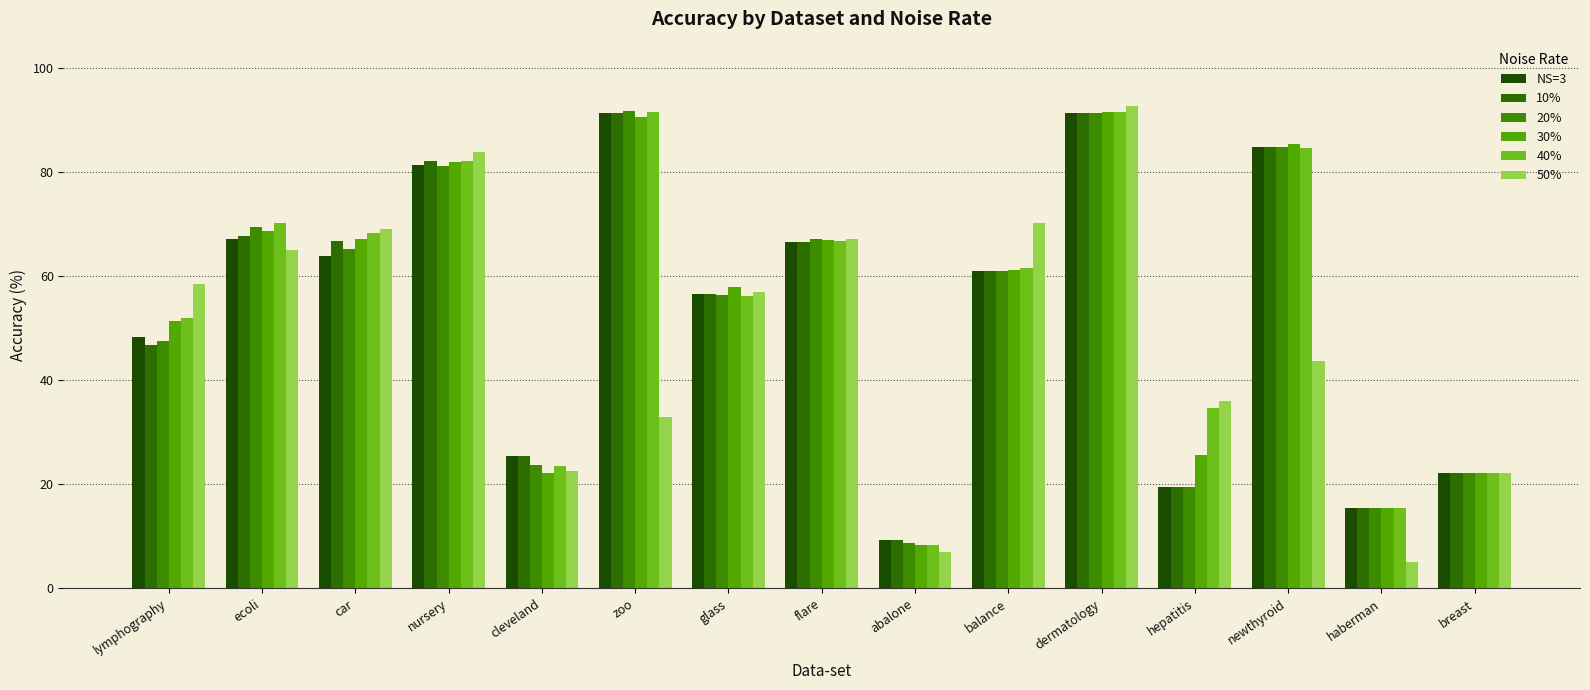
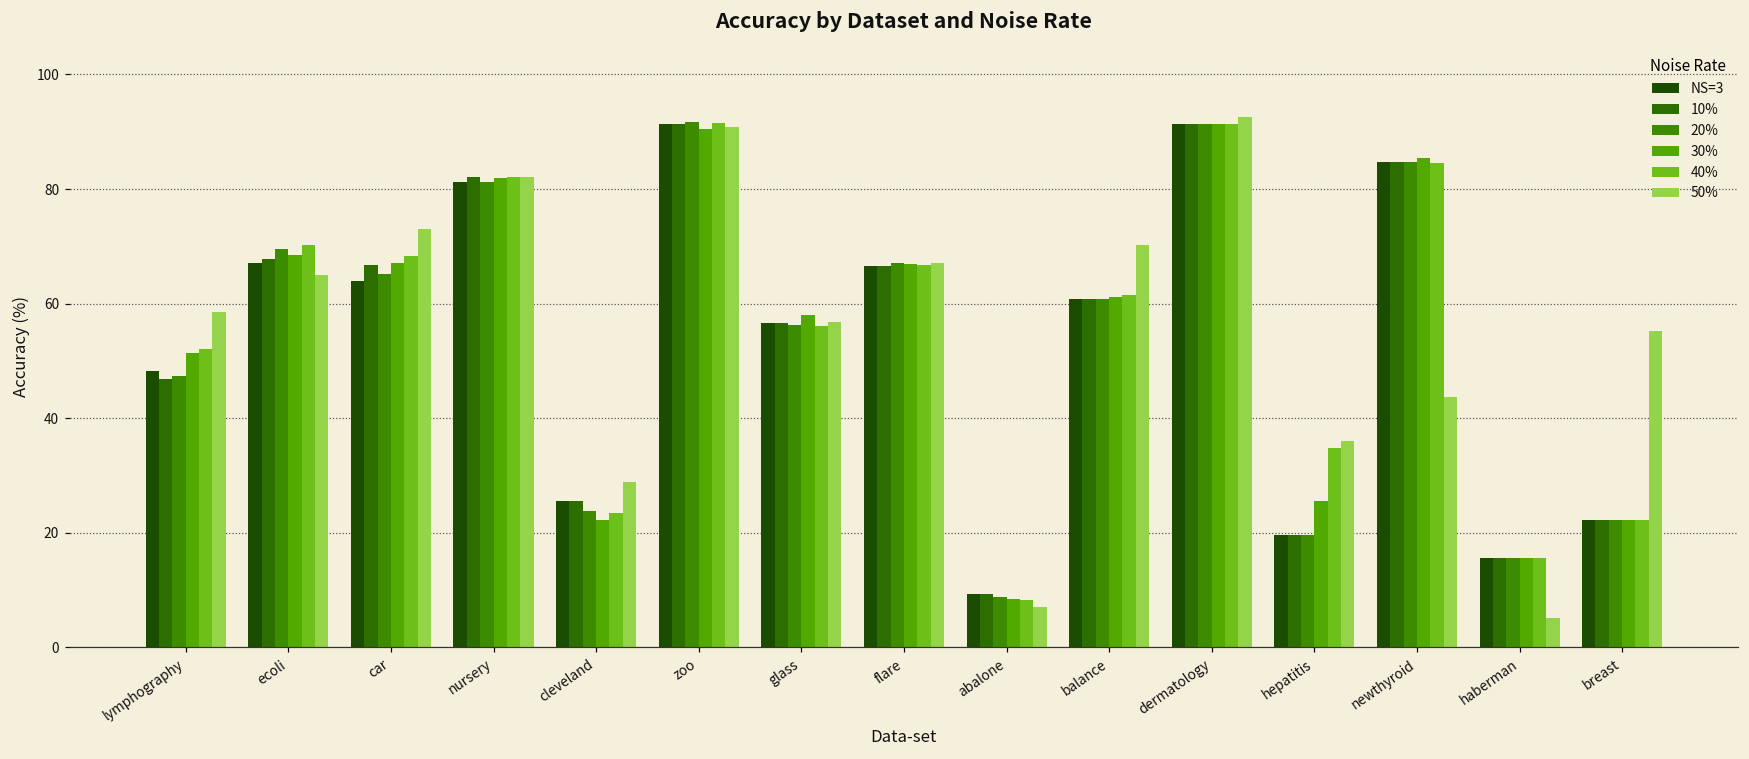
  {
    "50%": {
      "lymphography": 59,
      "ecoli": 65,
-     "car": 69,
-     "nursery": 84,
-     "cleveland": 23,
-     "zoo": 33,
+     "car": 73,
+     "nursery": 82,
+     "cleveland": 29,
+     "zoo": 91,
      "glass": 57,
      "flare": 67,
      "abalone": 7,
      "balance": 70,
      "dermatology": 93,
      "hepatitis": 36,
      "newthyroid": 44,
      "haberman": 5,
-     "breast": 22
+     "breast": 55
    }
  }
